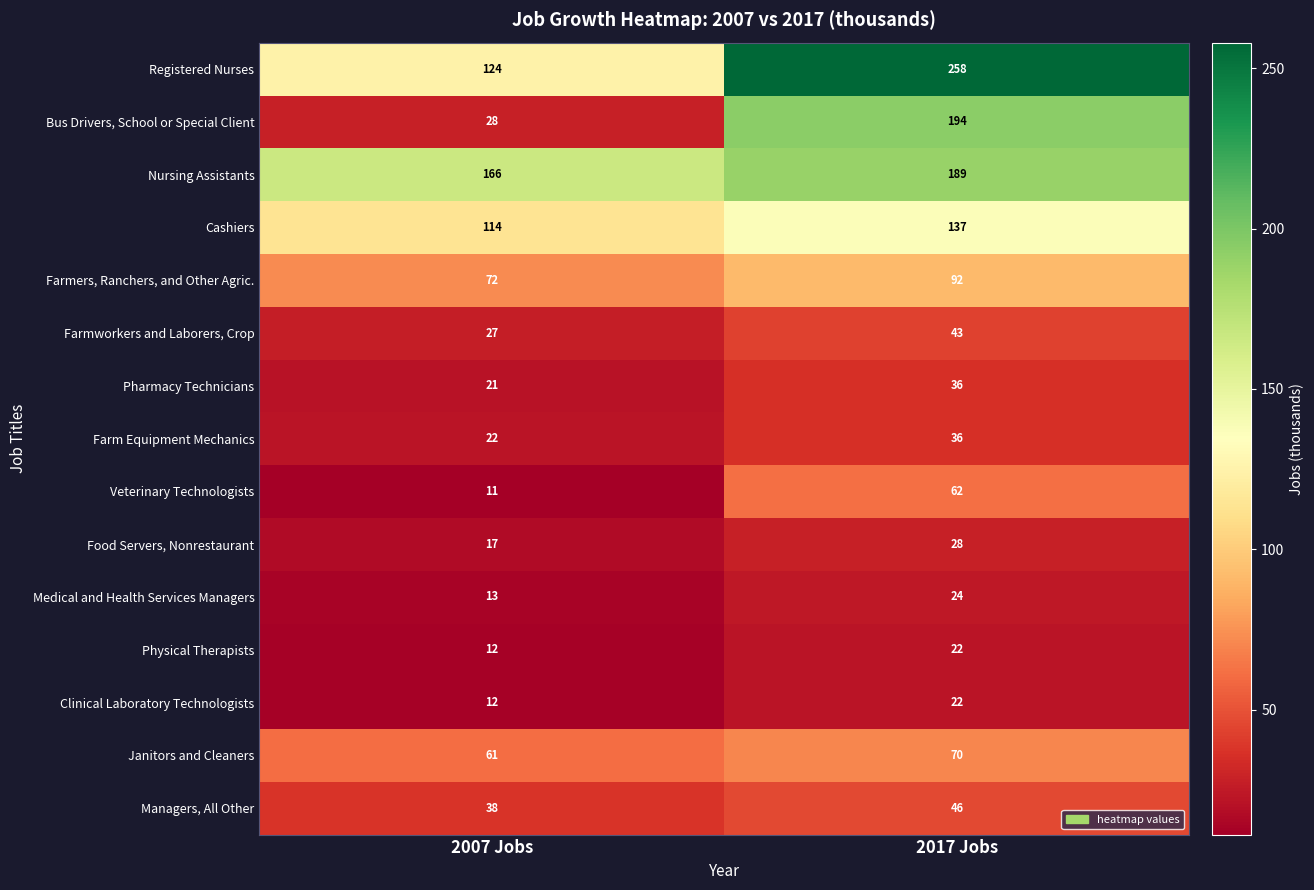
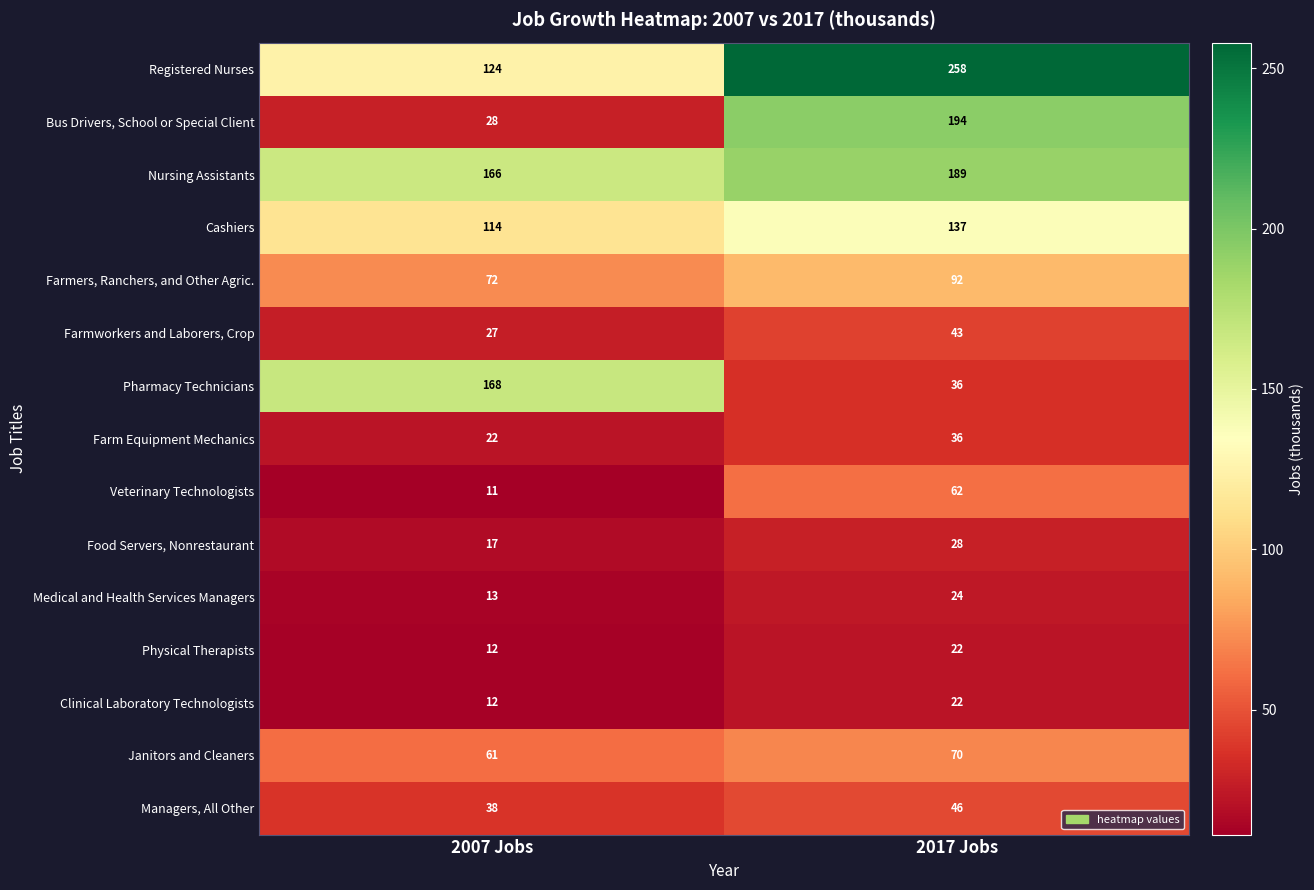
  {
    "Registered Nurses": {
      "2007 Jobs": 124,
      "2017 Jobs": 258
    },
    "Bus Drivers, School or Special Client": {
      "2007 Jobs": 28,
      "2017 Jobs": 194
    },
    "Nursing Assistants": {
      "2007 Jobs": 166,
      "2017 Jobs": 189
    },
    "Cashiers": {
      "2007 Jobs": 114,
      "2017 Jobs": 137
    },
    "Farmers, Ranchers, and Other Agric.": {
      "2007 Jobs": 72,
      "2017 Jobs": 92
    },
    "Farmworkers and Laborers, Crop": {
      "2007 Jobs": 27,
      "2017 Jobs": 43
    },
    "Pharmacy Technicians": {
-     "2007 Jobs": 21,
+     "2007 Jobs": 168,
      "2017 Jobs": 36
    },
    "Farm Equipment Mechanics": {
      "2007 Jobs": 22,
      "2017 Jobs": 36
    },
    "Veterinary Technologists": {
      "2007 Jobs": 11,
      "2017 Jobs": 62
    },
    "Food Servers, Nonrestaurant": {
      "2007 Jobs": 17,
      "2017 Jobs": 28
    },
    "Medical and Health Services Managers": {
      "2007 Jobs": 13,
      "2017 Jobs": 24
    },
    "Physical Therapists": {
      "2007 Jobs": 12,
      "2017 Jobs": 22
    },
    "Clinical Laboratory Technologists": {
      "2007 Jobs": 12,
      "2017 Jobs": 22
    },
    "Janitors and Cleaners": {
      "2007 Jobs": 61,
      "2017 Jobs": 70
    },
    "Managers, All Other": {
      "2007 Jobs": 38,
      "2017 Jobs": 46
    }
  }
